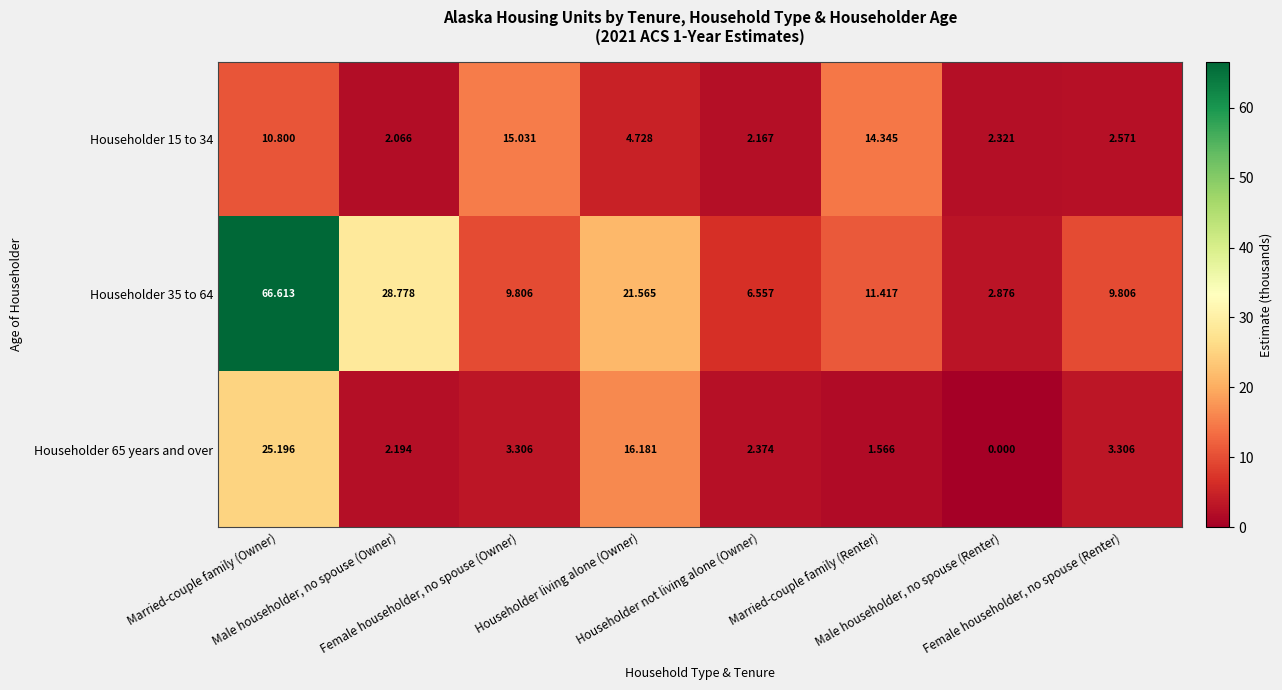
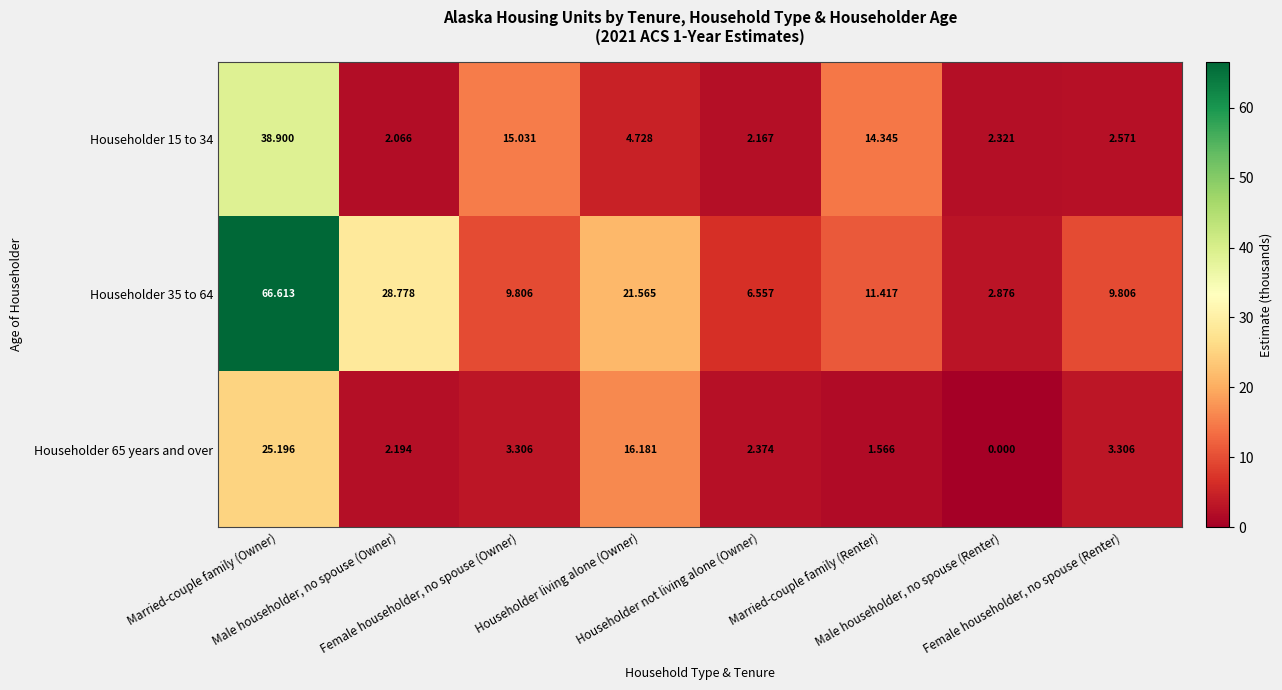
  {
    "Householder 15 to 34": {
-     "Married-couple family (Owner)": 10.800,
+     "Married-couple family (Owner)": 38.900,
      "Male householder, no spouse (Owner)": 2.066,
      "Female householder, no spouse (Owner)": 15.031,
      "Householder living alone (Owner)": 4.728,
      "Householder not living alone (Owner)": 2.167,
      "Married-couple family (Renter)": 14.345,
      "Male householder, no spouse (Renter)": 2.321,
      "Female householder, no spouse (Renter)": 2.571
    },
    "Householder 35 to 64": {
      "Married-couple family (Owner)": 66.613,
      "Male householder, no spouse (Owner)": 28.778,
      "Female householder, no spouse (Owner)": 9.806,
      "Householder living alone (Owner)": 21.565,
      "Householder not living alone (Owner)": 6.557,
      "Married-couple family (Renter)": 11.417,
      "Male householder, no spouse (Renter)": 2.876,
      "Female householder, no spouse (Renter)": 9.806
    },
    "Householder 65 years and over": {
      "Married-couple family (Owner)": 25.196,
      "Male householder, no spouse (Owner)": 2.194,
      "Female householder, no spouse (Owner)": 3.306,
      "Householder living alone (Owner)": 16.181,
      "Householder not living alone (Owner)": 2.374,
      "Married-couple family (Renter)": 1.566,
      "Male householder, no spouse (Renter)": 0.000,
      "Female householder, no spouse (Renter)": 3.306
    }
  }
